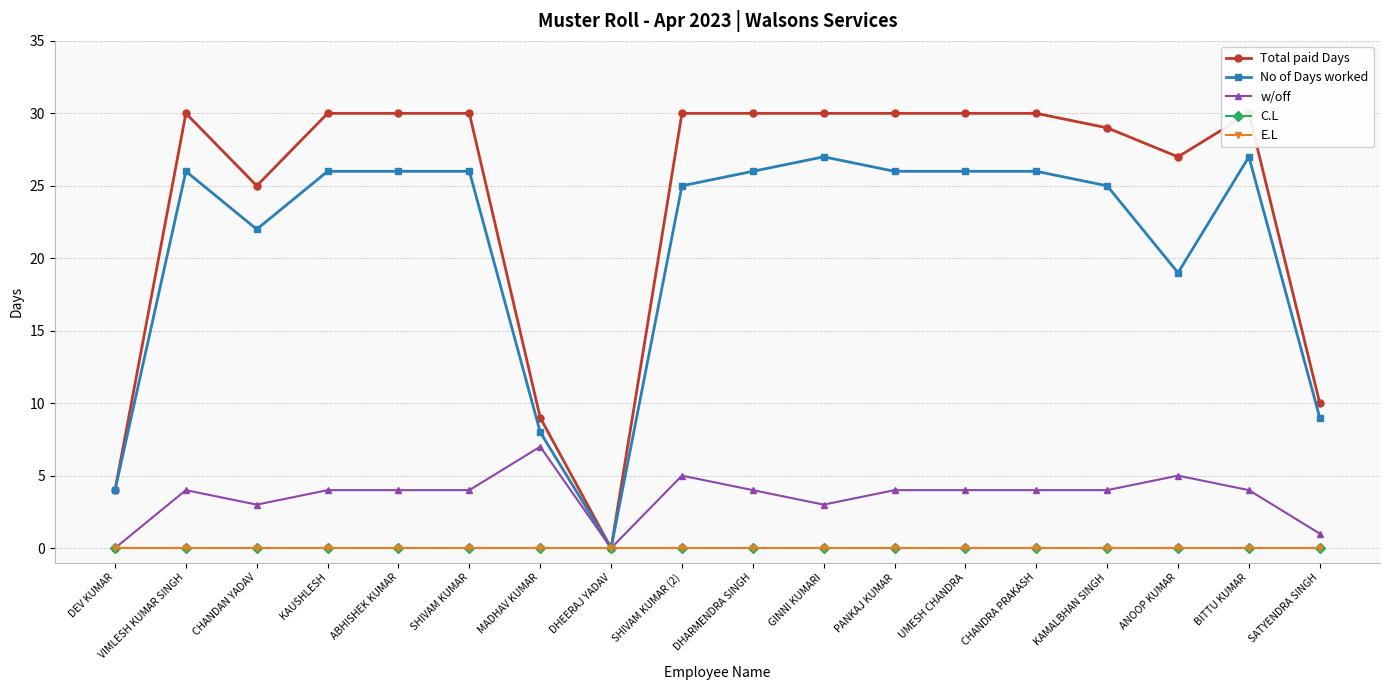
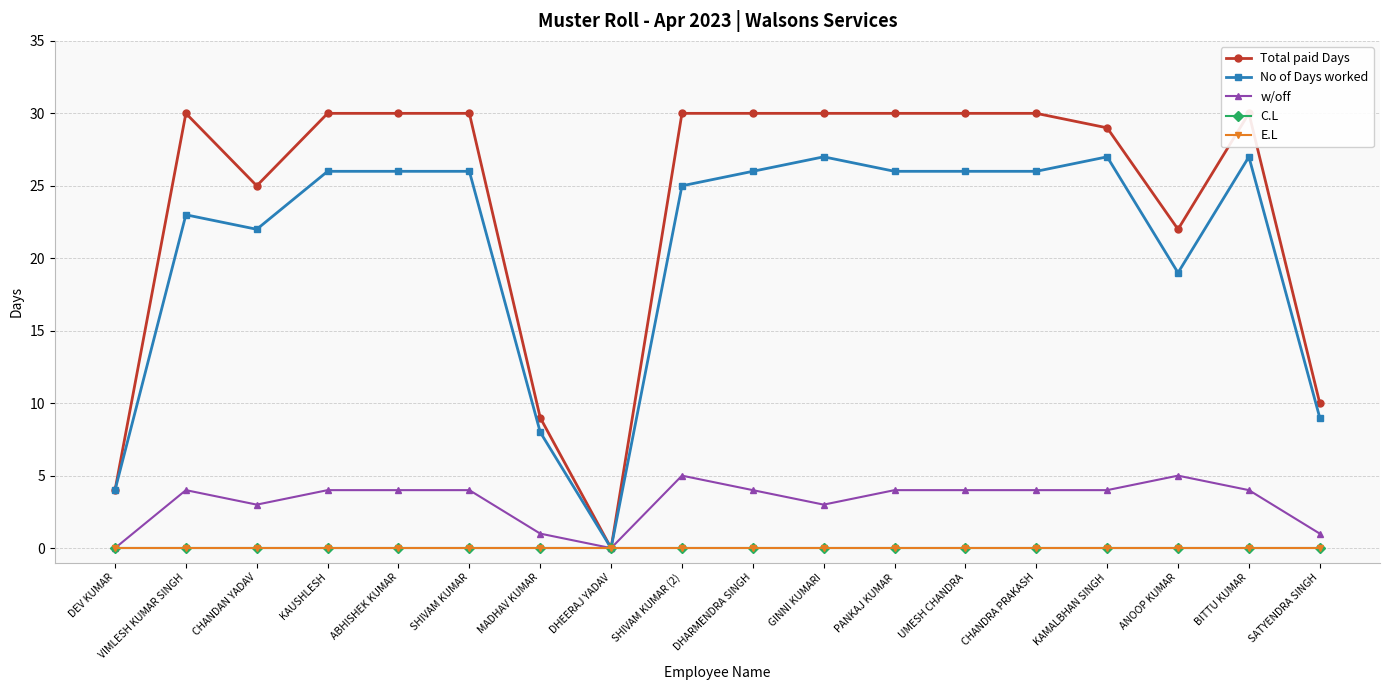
  {
    "Total paid Days": {
      "VIMLESH KUMAR SINGH": 30,
      "CHANDAN YADAV": 25,
      "KAUSHLESH": 30,
      "ABHISHEK KUMAR": 30,
      "SHIVAM KUMAR": 30,
      "MADHAV KUMAR": 9,
      "SHIVAM KUMAR (2)": 30,
      "DHARMENDRA SINGH": 30,
      "GINNI KUMARI": 30,
      "PANKAJ KUMAR": 30,
      "UMESH CHANDRA": 30,
      "CHANDRA PRAKASH": 30,
      "KAMALBHAN SINGH": 29,
-     "ANOOP KUMAR": 27,
+     "ANOOP KUMAR": 22,
      "SATYENDRA SINGH": 10
    },
    "No of Days worked": {
-     "VIMLESH KUMAR SINGH": 26,
+     "VIMLESH KUMAR SINGH": 23,
      "CHANDAN YADAV": 22,
      "KAUSHLESH": 26,
      "ABHISHEK KUMAR": 26,
      "SHIVAM KUMAR": 26,
      "MADHAV KUMAR": 8,
      "SHIVAM KUMAR (2)": 25,
      "DHARMENDRA SINGH": 26,
      "GINNI KUMARI": 27,
      "PANKAJ KUMAR": 26,
      "UMESH CHANDRA": 26,
      "CHANDRA PRAKASH": 26,
-     "KAMALBHAN SINGH": 25,
+     "KAMALBHAN SINGH": 27,
      "ANOOP KUMAR": 19,
      "BITTU KUMAR": 27,
      "SATYENDRA SINGH": 9
    },
    "w/off": {
      "VIMLESH KUMAR SINGH": 4,
      "CHANDAN YADAV": 3,
      "KAUSHLESH": 4,
      "ABHISHEK KUMAR": 4,
      "SHIVAM KUMAR": 4,
-     "MADHAV KUMAR": 7,
+     "MADHAV KUMAR": 1,
      "SHIVAM KUMAR (2)": 5,
      "DHARMENDRA SINGH": 4,
      "GINNI KUMARI": 3,
      "PANKAJ KUMAR": 4,
      "UMESH CHANDRA": 4,
      "CHANDRA PRAKASH": 4,
      "KAMALBHAN SINGH": 4,
      "ANOOP KUMAR": 5,
      "BITTU KUMAR": 4,
      "SATYENDRA SINGH": 1
    },
    "E.L": {
      "VIMLESH KUMAR SINGH": 0,
      "CHANDAN YADAV": 0,
      "KAUSHLESH": 0,
      "ABHISHEK KUMAR": 0,
      "SHIVAM KUMAR": 0,
      "MADHAV KUMAR": 0,
      "SHIVAM KUMAR (2)": 0,
      "DHARMENDRA SINGH": 0,
      "GINNI KUMARI": 0,
      "PANKAJ KUMAR": 0,
      "UMESH CHANDRA": 0,
      "CHANDRA PRAKASH": 0,
      "KAMALBHAN SINGH": 0,
      "ANOOP KUMAR": 0,
      "BITTU KUMAR": 0,
      "SATYENDRA SINGH": 0
    }
  }
